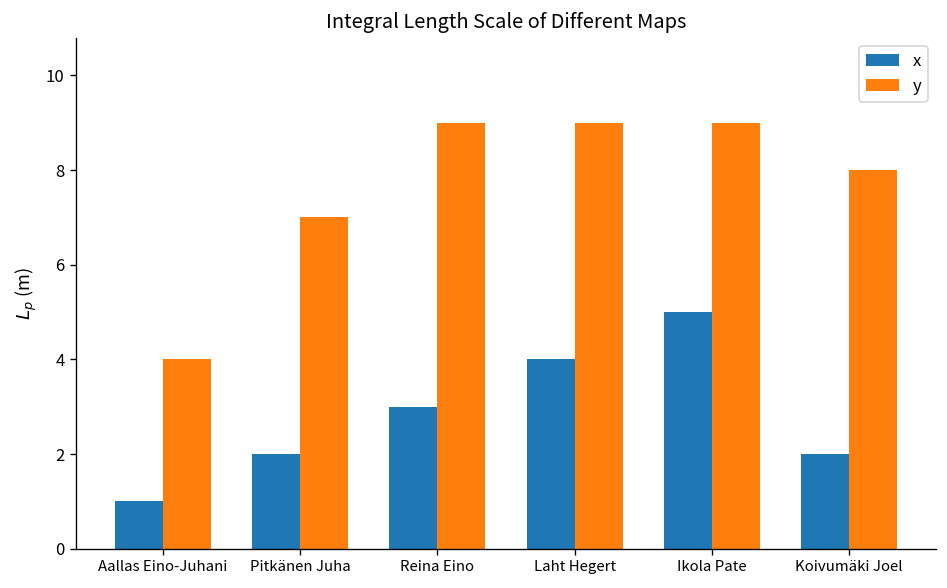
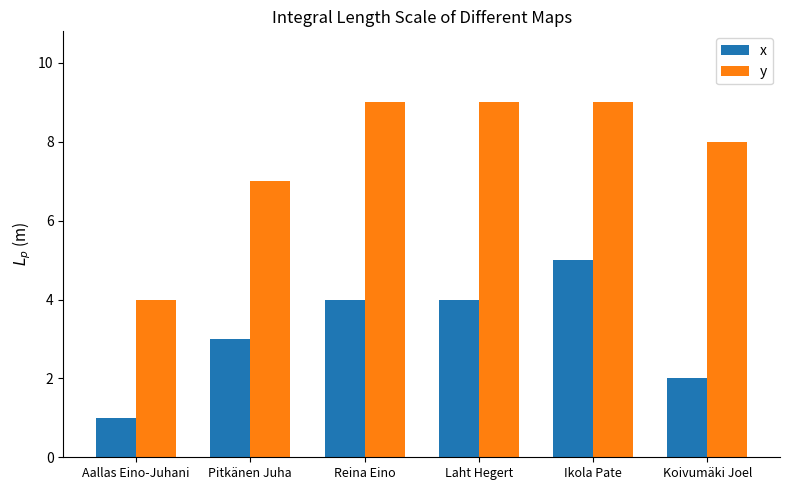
  {
    "x": {
      "Aallas Eino-Juhani": 1,
-     "Pitkänen Juha": 2,
-     "Reina Eino": 3,
+     "Pitkänen Juha": 3,
+     "Reina Eino": 4,
      "Laht Hegert": 4,
      "Ikola Pate": 5,
      "Koivumäki Joel": 2
    },
    "y": {
      "Aallas Eino-Juhani": 4,
      "Pitkänen Juha": 7,
      "Reina Eino": 9,
      "Laht Hegert": 9,
      "Ikola Pate": 9,
      "Koivumäki Joel": 8
    }
  }
